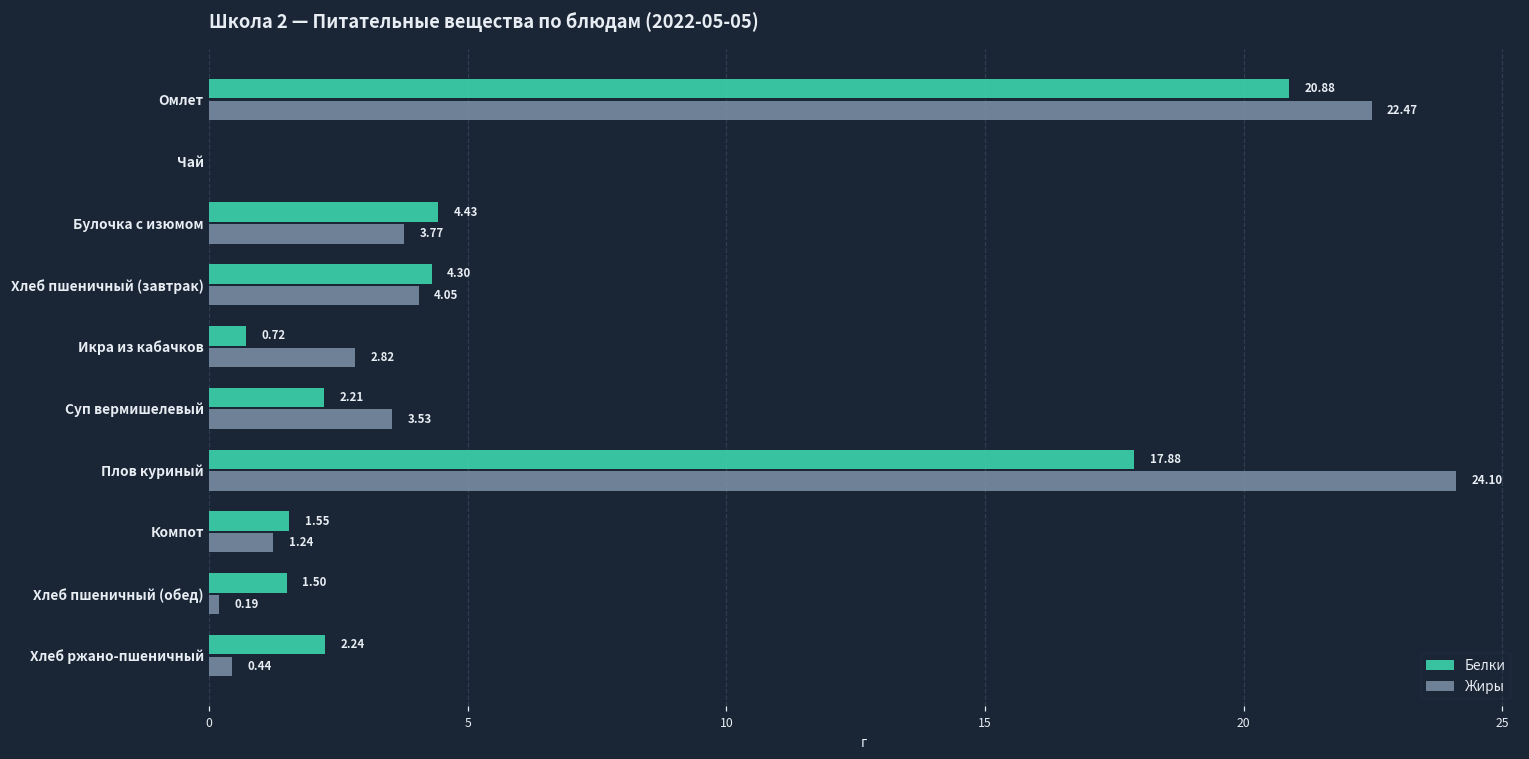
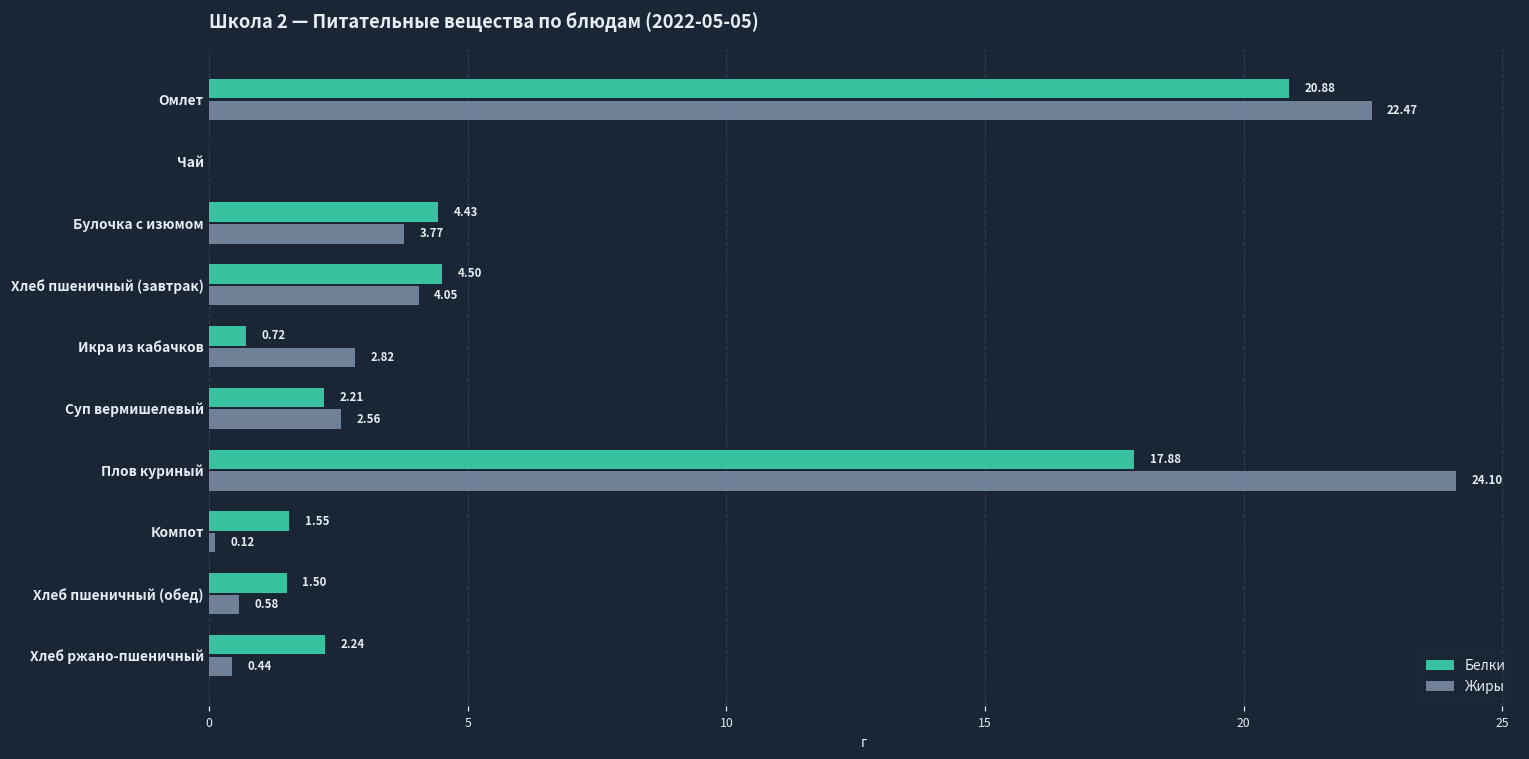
  {
    "Белки": {
      "Омлет": 20.88,
      "Булочка с изюмом": 4.43,
-     "Хлеб пшеничный (завтрак)": 4.30,
+     "Хлеб пшеничный (завтрак)": 4.50,
      "Икра из кабачков": 0.72,
      "Суп вермишелевый": 2.21,
      "Плов куриный": 17.88,
      "Компот": 1.55,
      "Хлеб пшеничный (обед)": 1.50,
      "Хлеб ржано-пшеничный": 2.24
    },
    "Жиры": {
      "Омлет": 22.47,
      "Булочка с изюмом": 3.77,
      "Хлеб пшеничный (завтрак)": 4.05,
      "Икра из кабачков": 2.82,
-     "Суп вермишелевый": 3.53,
+     "Суп вермишелевый": 2.56,
      "Плов куриный": 24.10,
-     "Компот": 1.24,
-     "Хлеб пшеничный (обед)": 0.19,
+     "Компот": 0.12,
+     "Хлеб пшеничный (обед)": 0.58,
      "Хлеб ржано-пшеничный": 0.44
    }
  }
